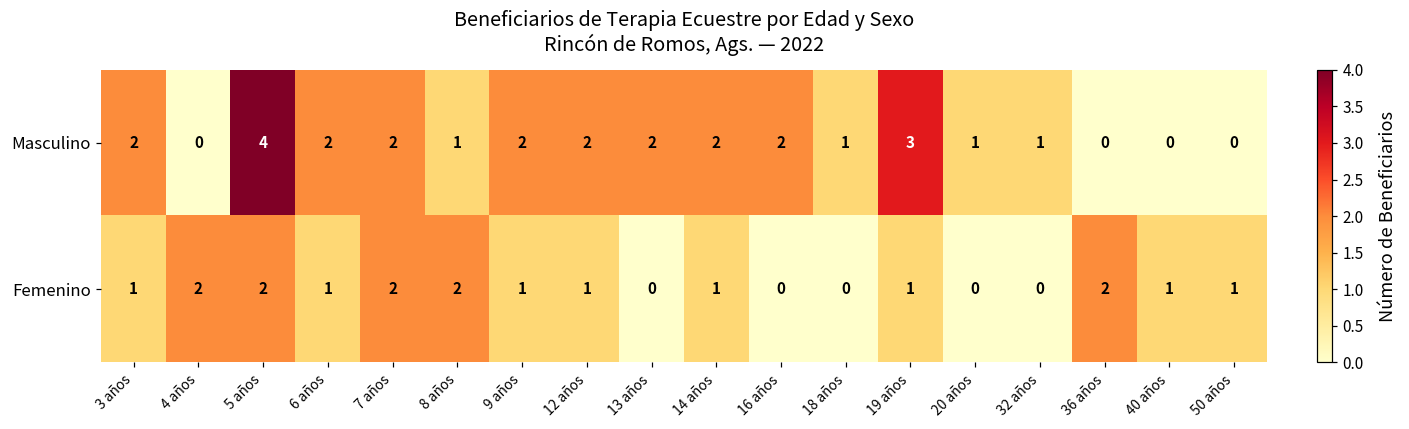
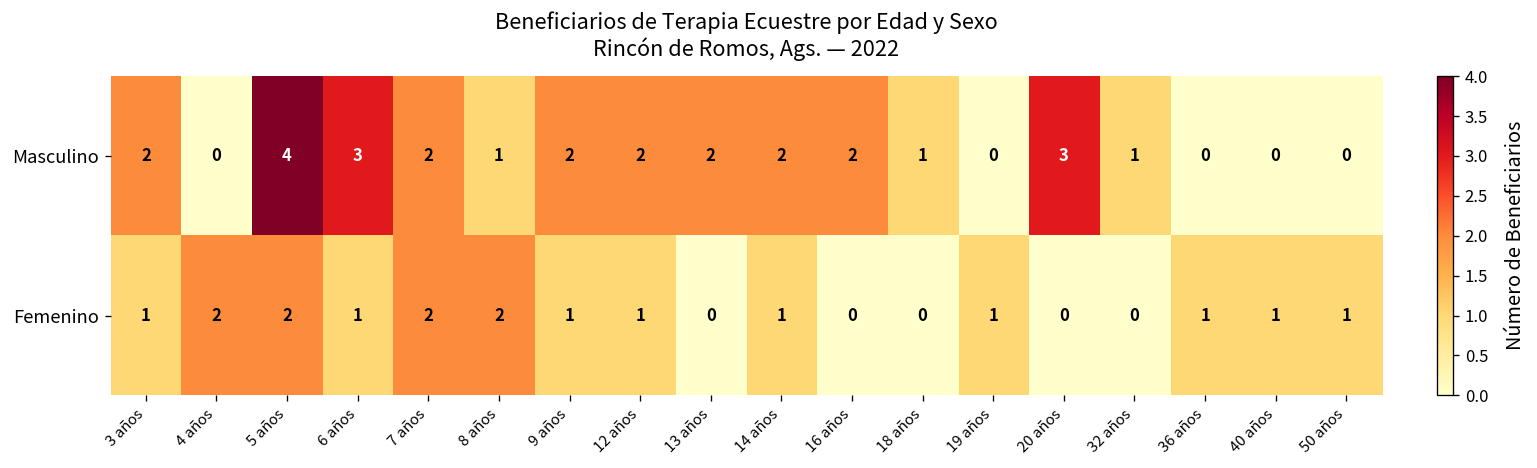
  {
    "Masculino": {
      "3 años": 2,
      "4 años": 0,
      "5 años": 4,
-     "6 años": 2,
+     "6 años": 3,
      "7 años": 2,
      "8 años": 1,
      "9 años": 2,
      "12 años": 2,
      "13 años": 2,
      "14 años": 2,
      "16 años": 2,
      "18 años": 1,
-     "19 años": 3,
-     "20 años": 1,
+     "19 años": 0,
+     "20 años": 3,
      "32 años": 1,
      "36 años": 0,
      "40 años": 0,
      "50 años": 0
    },
    "Femenino": {
      "3 años": 1,
      "4 años": 2,
      "5 años": 2,
      "6 años": 1,
      "7 años": 2,
      "8 años": 2,
      "9 años": 1,
      "12 años": 1,
      "13 años": 0,
      "14 años": 1,
      "16 años": 0,
      "18 años": 0,
      "19 años": 1,
      "20 años": 0,
      "32 años": 0,
-     "36 años": 2,
+     "36 años": 1,
      "40 años": 1,
      "50 años": 1
    }
  }
